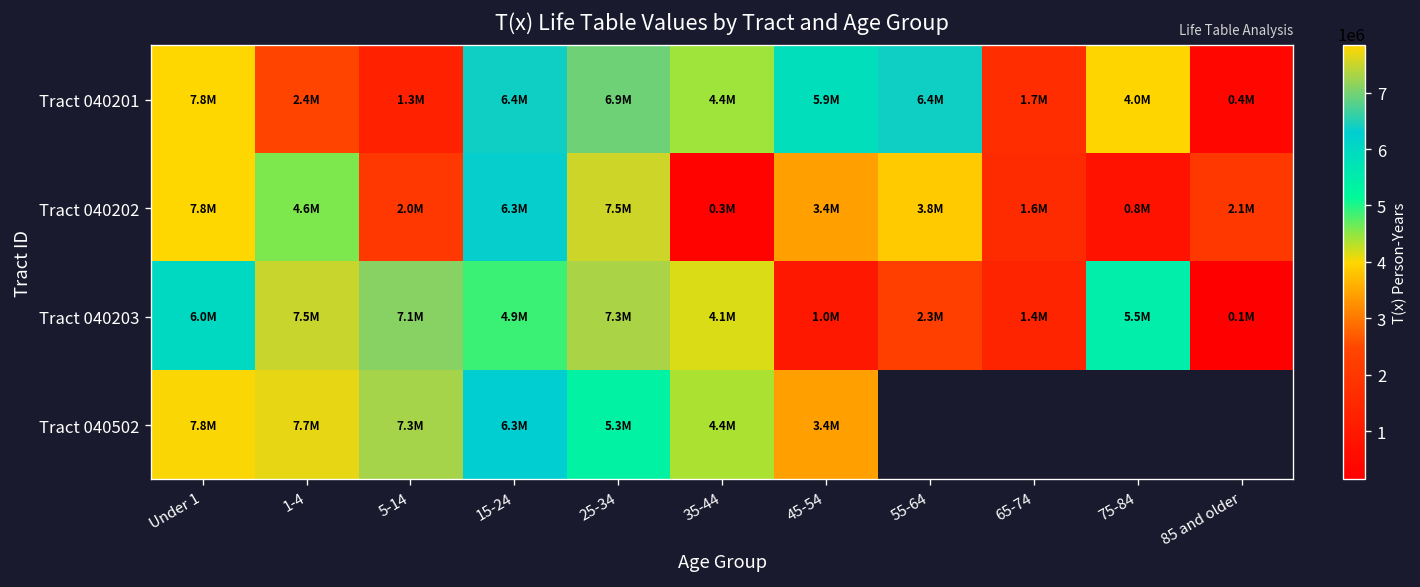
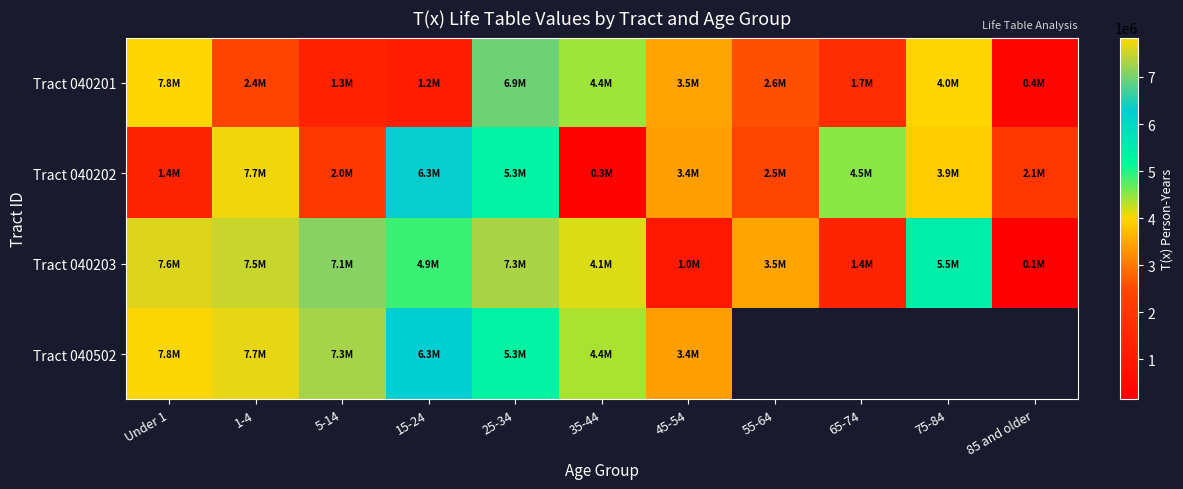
  {
    "Tract 040201": {
      "Under 1": "7.8M",
      "1-4": "2.4M",
      "5-14": "1.3M",
-     "15-24": "6.4M",
+     "15-24": "1.2M",
      "25-34": "6.9M",
      "35-44": "4.4M",
-     "45-54": "5.9M",
-     "55-64": "6.4M",
+     "45-54": "3.5M",
+     "55-64": "2.6M",
      "65-74": "1.7M",
      "75-84": "4.0M",
      "85 and older": "0.4M"
    },
    "Tract 040202": {
-     "Under 1": "7.8M",
-     "1-4": "4.6M",
+     "Under 1": "1.4M",
+     "1-4": "7.7M",
      "5-14": "2.0M",
      "15-24": "6.3M",
-     "25-34": "7.5M",
+     "25-34": "5.3M",
      "35-44": "0.3M",
      "45-54": "3.4M",
-     "55-64": "3.8M",
-     "65-74": "1.6M",
-     "75-84": "0.8M",
+     "55-64": "2.5M",
+     "65-74": "4.5M",
+     "75-84": "3.9M",
      "85 and older": "2.1M"
    },
    "Tract 040203": {
-     "Under 1": "6.0M",
+     "Under 1": "7.6M",
      "1-4": "7.5M",
      "5-14": "7.1M",
      "15-24": "4.9M",
      "25-34": "7.3M",
      "35-44": "4.1M",
      "45-54": "1.0M",
-     "55-64": "2.3M",
+     "55-64": "3.5M",
      "65-74": "1.4M",
      "75-84": "5.5M",
      "85 and older": "0.1M"
    },
    "Tract 040502": {
      "Under 1": "7.8M",
      "1-4": "7.7M",
      "5-14": "7.3M",
      "15-24": "6.3M",
      "25-34": "5.3M",
      "35-44": "4.4M",
      "45-54": "3.4M"
    }
  }
